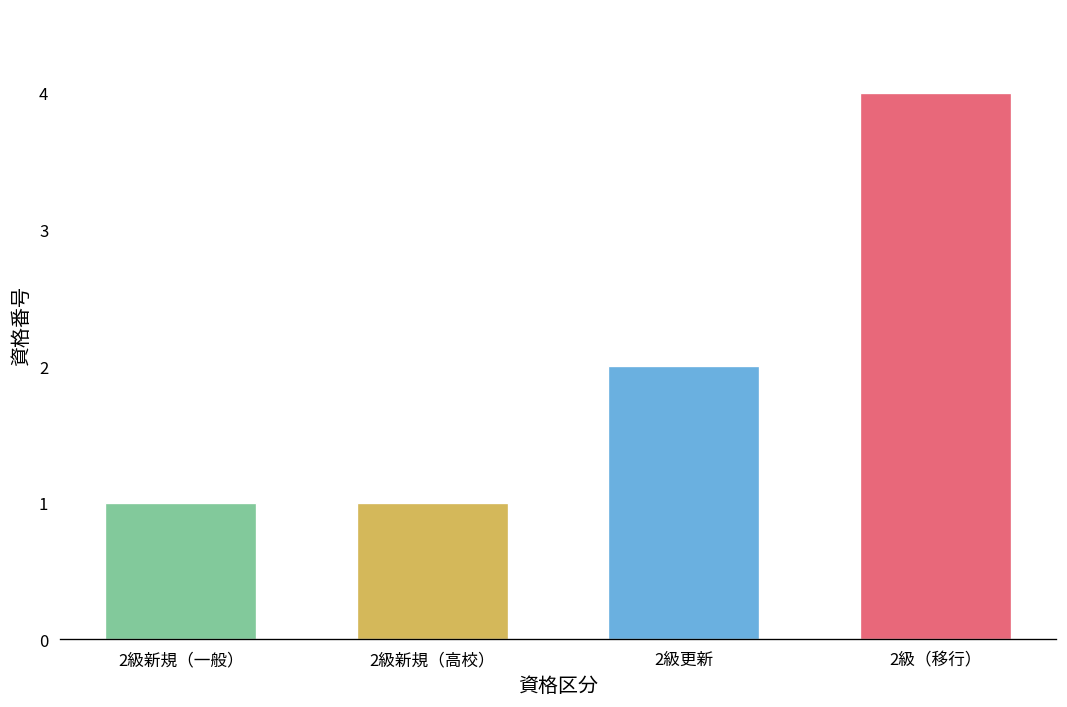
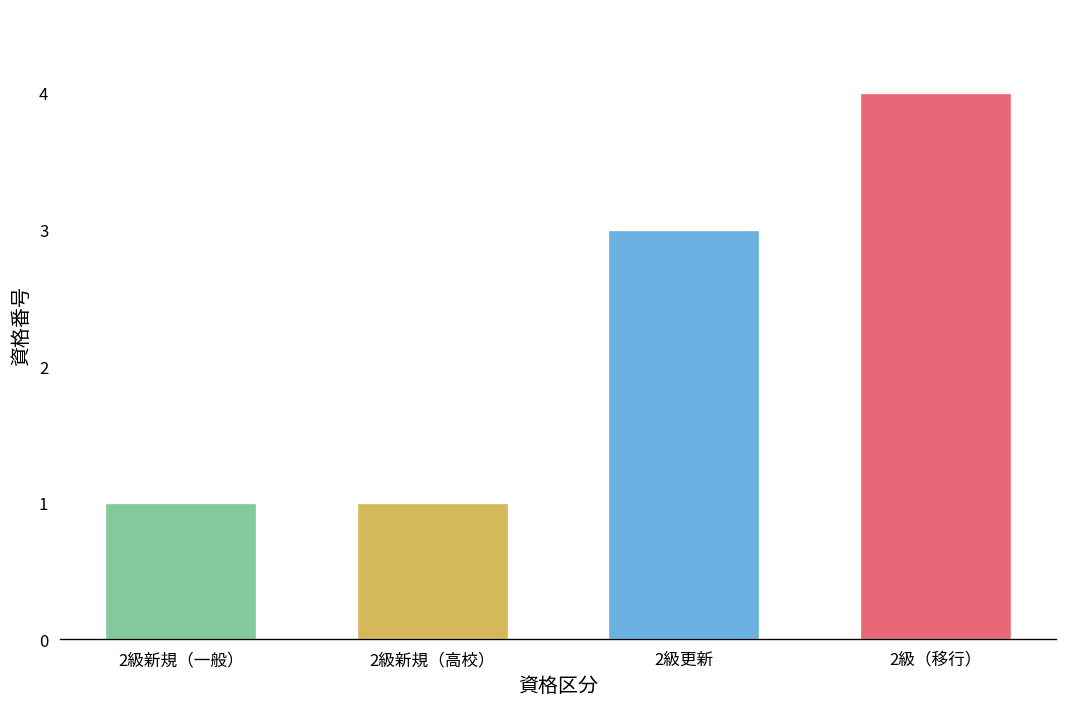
  {
    "2級新規（一般）": 1,
    "2級新規（高校）": 1,
-   "2級更新": 2,
+   "2級更新": 3,
    "2級（移行）": 4
  }
